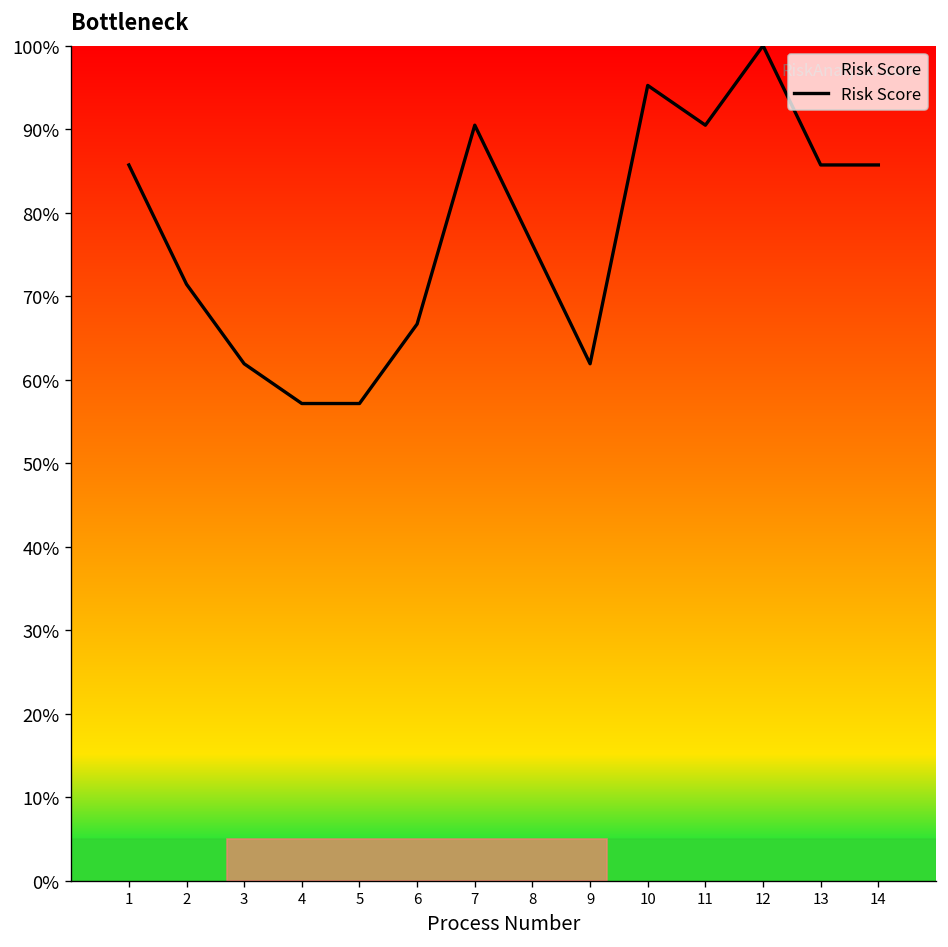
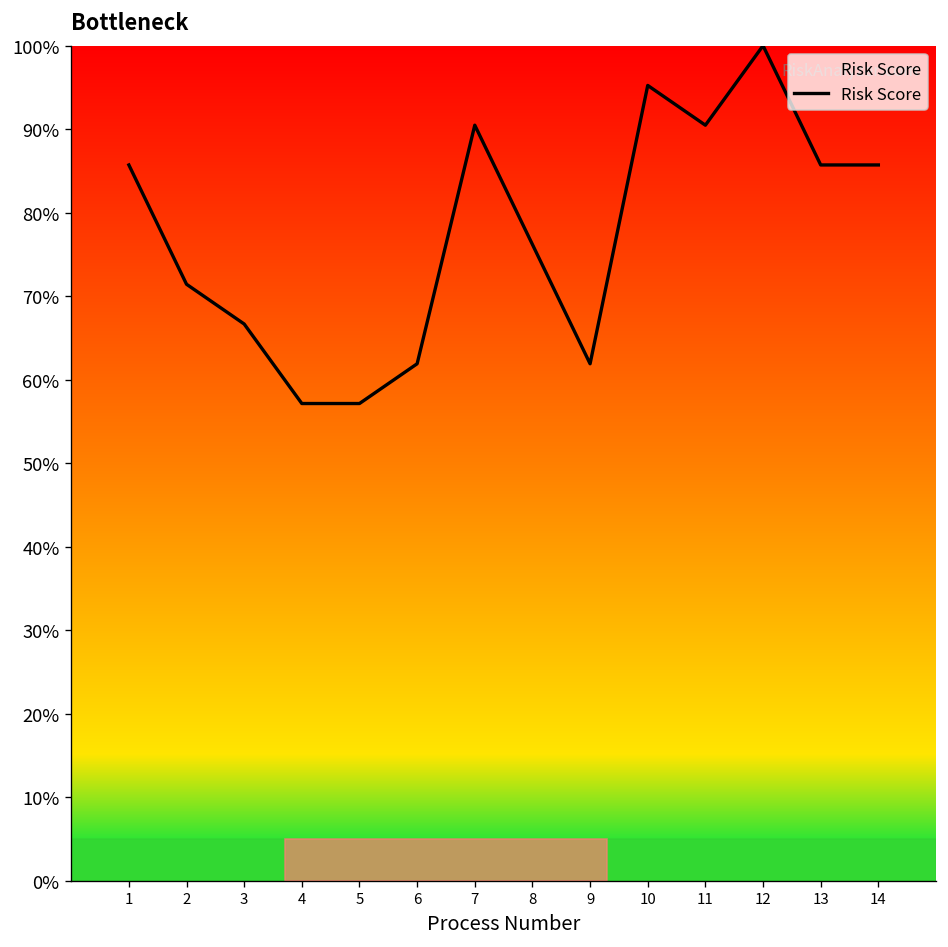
  {
    "1": "86%",
    "2": "71%",
-   "3": "62%",
+   "3": "67%",
    "4": "57%",
    "5": "57%",
-   "6": "67%",
+   "6": "62%",
    "7": "90%",
    "8": "76%",
    "9": "62%",
    "10": "95%",
    "11": "90%",
    "12": "100%",
    "13": "86%",
    "14": "86%"
  }
